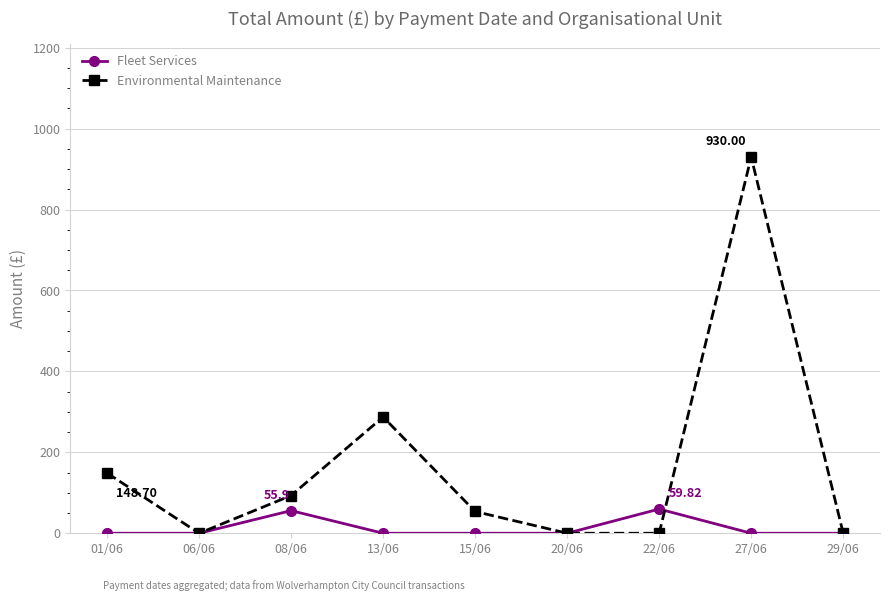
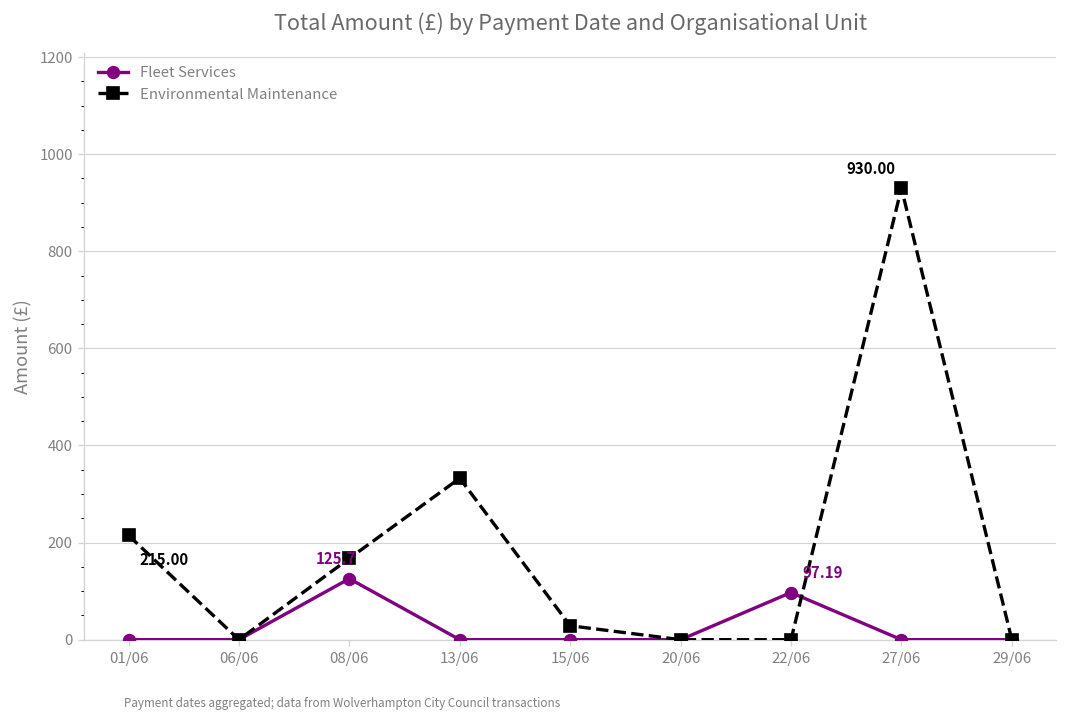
  {
    "Fleet Services": {
-     "08/06": 55.9,
-     "22/06": 59.82
+     "08/06": 125.7,
+     "22/06": 97.19
    },
    "Environmental Maintenance": {
-     "01/06": 148.70,
-     "08/06": 90,
-     "13/06": 290,
-     "15/06": 50,
+     "01/06": 215.00,
+     "08/06": 170,
+     "13/06": 330,
+     "15/06": 30,
      "27/06": 930.00
    }
  }
